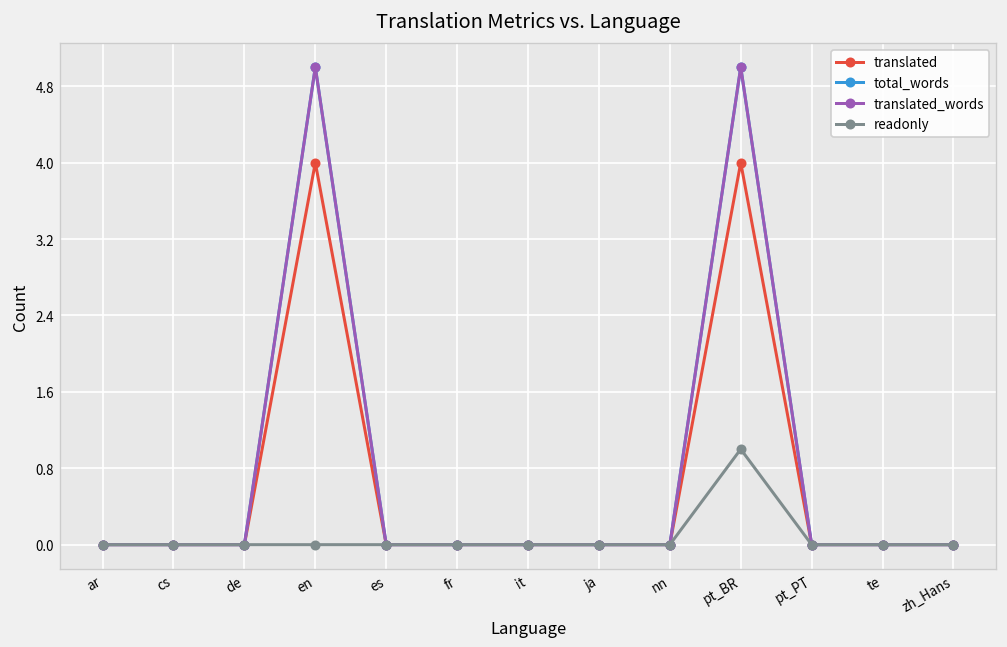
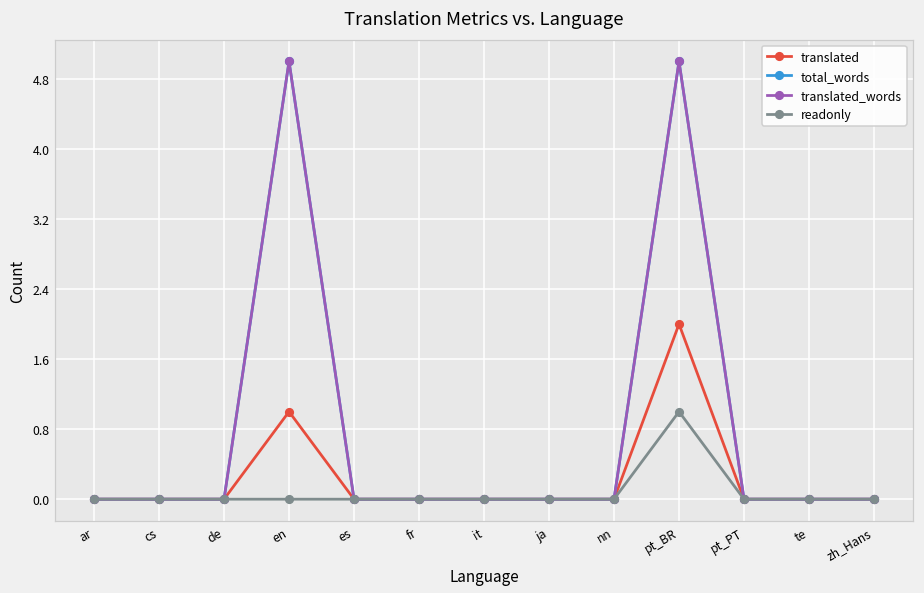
  {
    "translated": {
-     "en": 4,
-     "pt_BR": 4
+     "en": 1,
+     "pt_BR": 2
    },
    "translated_words": {
      "en": 5,
      "pt_BR": 5
    },
    "readonly": {
      "en": 0,
      "pt_BR": 1
    }
  }
